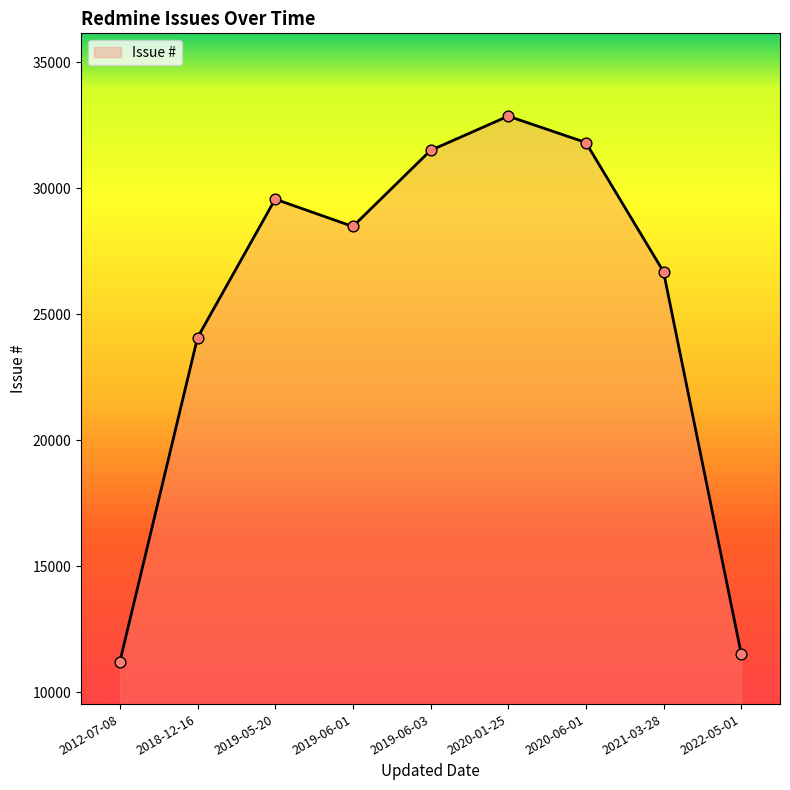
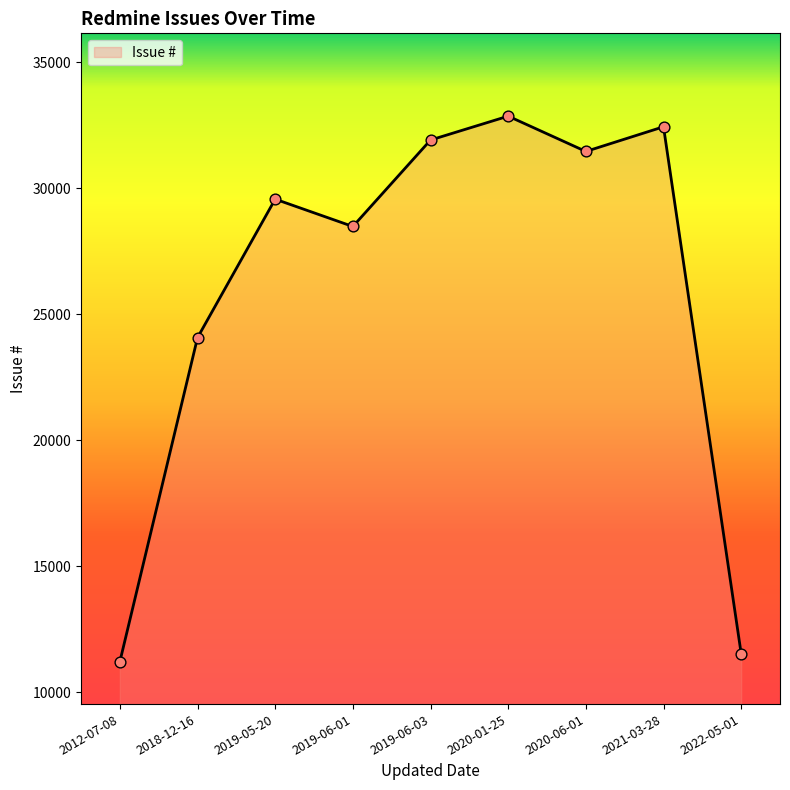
  {
    "2012-07-08": 11200,
    "2018-12-16": 24100,
    "2019-05-20": 29600,
    "2019-06-01": 28500,
-   "2019-06-03": 31500,
+   "2019-06-03": 31900,
    "2020-01-25": 32900,
-   "2020-06-01": 31800,
-   "2021-03-28": 26700,
+   "2020-06-01": 31500,
+   "2021-03-28": 32400,
    "2022-05-01": 11500
  }
